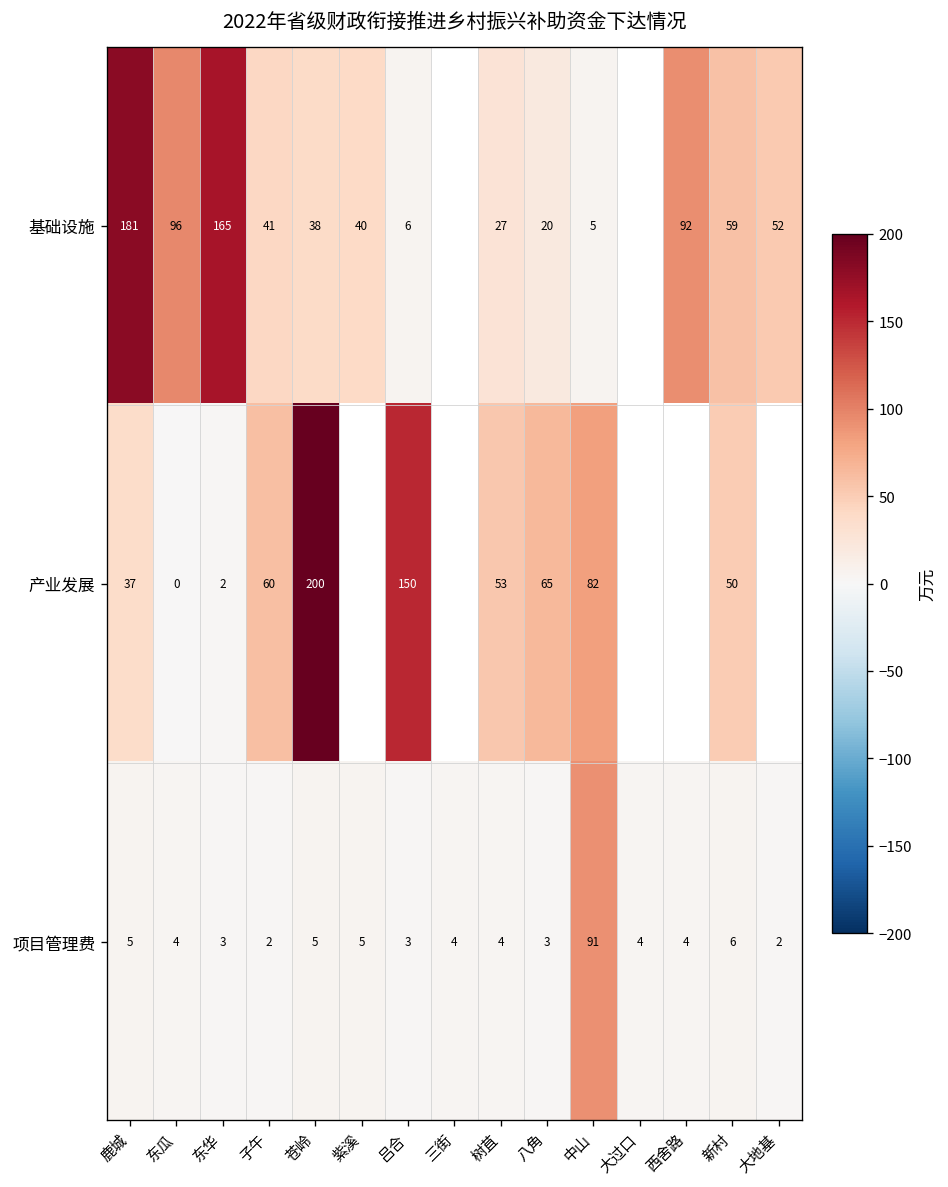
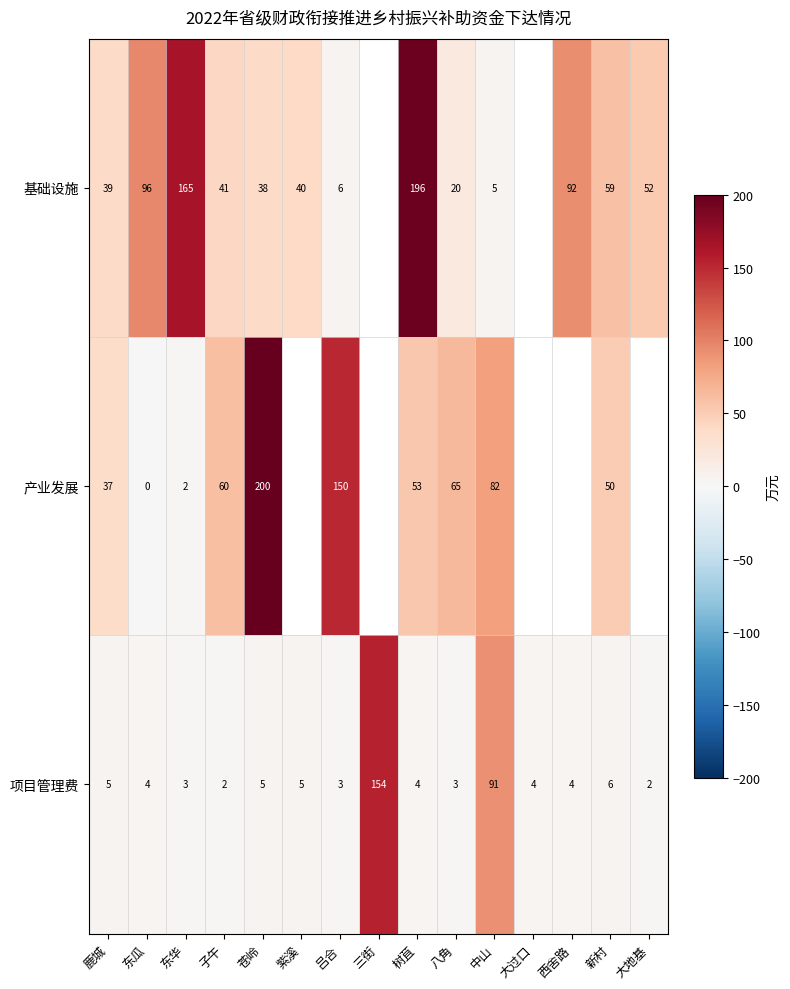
  {
    "基础设施": {
-     "鹿城": 181,
+     "鹿城": 39,
      "东瓜": 96,
      "东华": 165,
      "子午": 41,
      "苍岭": 38,
      "紫溪": 40,
      "吕合": 6,
-     "树苴": 27,
+     "树苴": 196,
      "八角": 20,
      "中山": 5,
      "西舍路": 92,
      "新村": 59,
      "大地基": 52
    },
    "产业发展": {
      "鹿城": 37,
      "东瓜": 0,
      "东华": 2,
      "子午": 60,
      "苍岭": 200,
      "吕合": 150,
      "树苴": 53,
      "八角": 65,
      "中山": 82,
      "新村": 50
    },
    "项目管理费": {
      "鹿城": 5,
      "东瓜": 4,
      "东华": 3,
      "子午": 2,
      "苍岭": 5,
      "紫溪": 5,
      "吕合": 3,
-     "三街": 4,
+     "三街": 154,
      "树苴": 4,
      "八角": 3,
      "中山": 91,
      "大过口": 4,
      "西舍路": 4,
      "新村": 6,
      "大地基": 2
    }
  }
